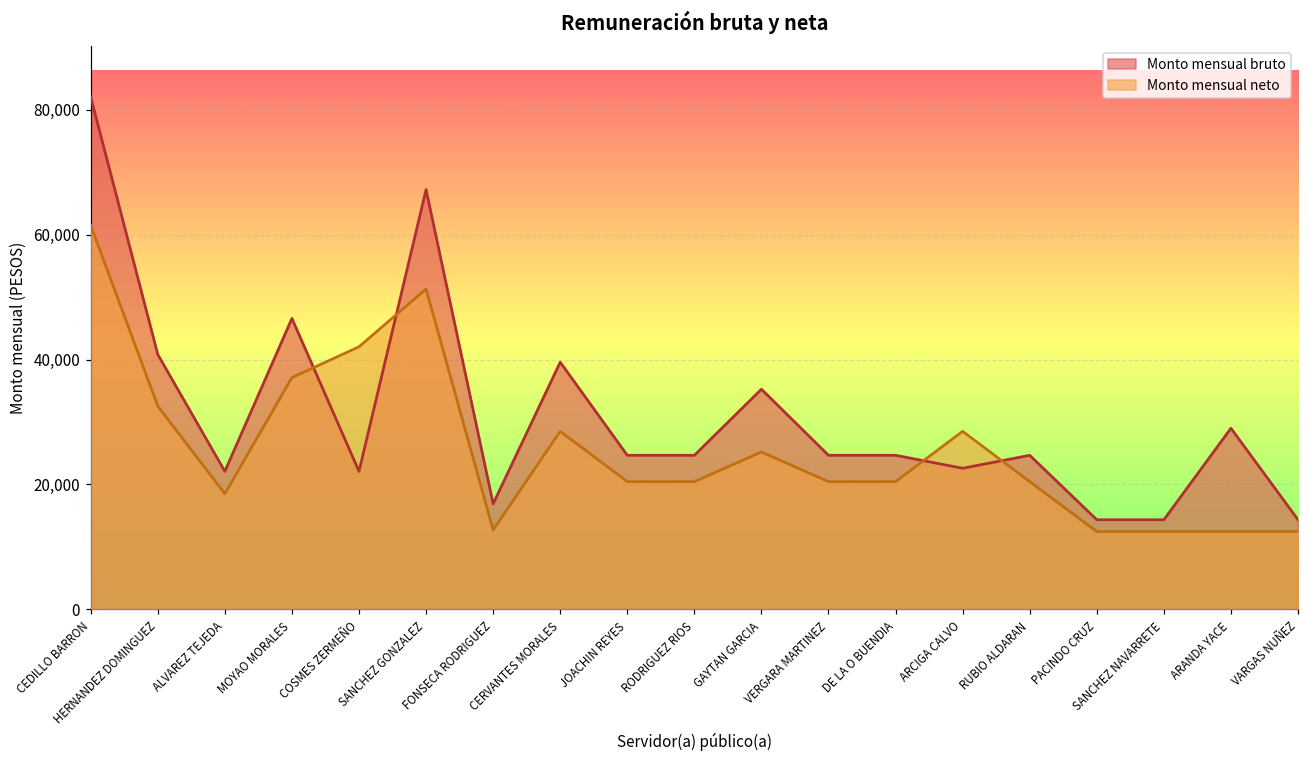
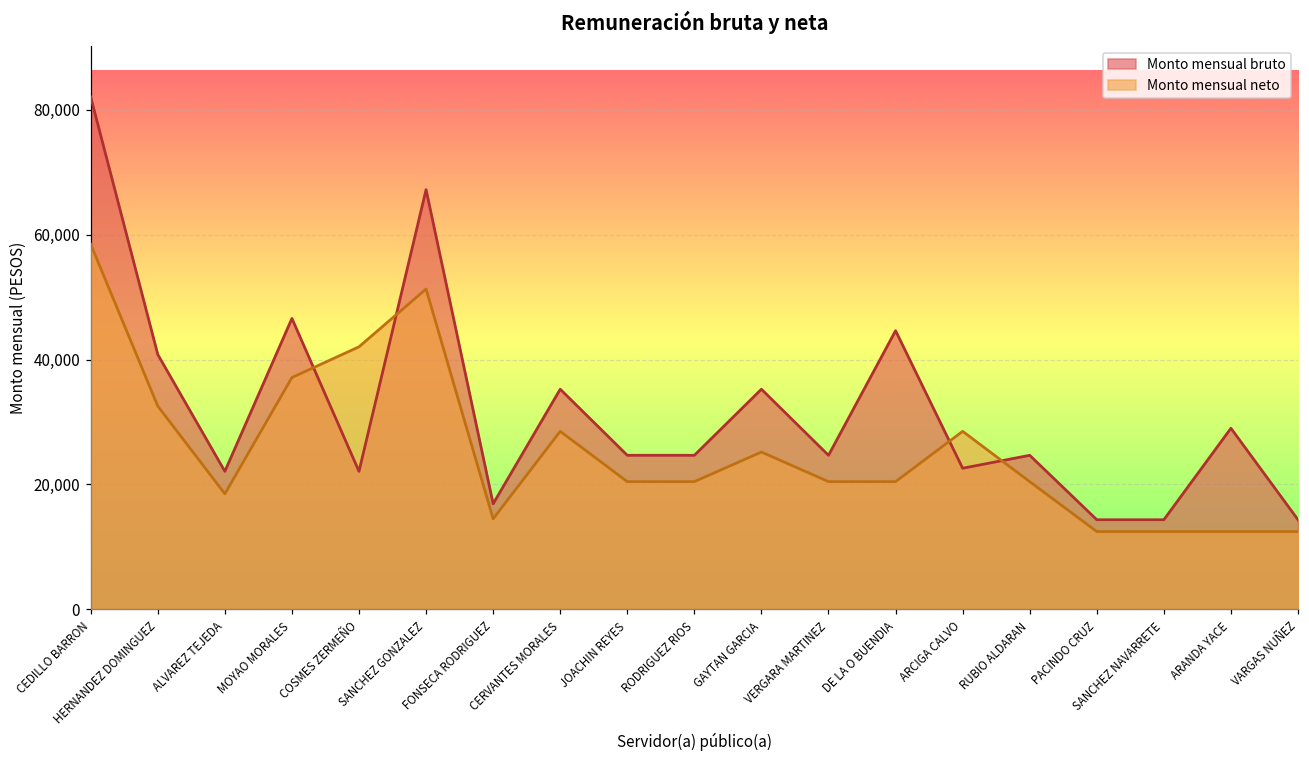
  {
    "Monto mensual bruto": {
      "CEDILLO BARRON": "82,000",
      "HERNANDEZ DOMINGUEZ": "41,000",
      "ALVAREZ TEJEDA": "22,000",
      "MOYAO MORALES": "47,000",
      "COSMES ZERMEÑO": "22,000",
      "SANCHEZ GONZALEZ": "67,000",
      "FONSECA RODRIGUEZ": "17,000",
-     "CERVANTES MORALES": "40,000",
+     "CERVANTES MORALES": "35,000",
      "JOACHIN REYES": "25,000",
      "RODRIGUEZ RIOS": "25,000",
      "GAYTAN GARCIA": "35,000",
      "VERGARA MARTINEZ": "25,000",
-     "DE LA O BUENDIA": "25,000",
+     "DE LA O BUENDIA": "45,000",
      "ARCIGA CALVO": "23,000",
      "RUBIO ALDARAN": "25,000",
      "PACINDO CRUZ": "14,000",
      "SANCHEZ NAVARRETE": "14,000",
      "ARANDA YACE": "29,000",
      "VARGAS NUÑEZ": "14,000"
    },
    "Monto mensual neto": {
-     "CEDILLO BARRON": "61,000",
+     "CEDILLO BARRON": "58,000",
      "HERNANDEZ DOMINGUEZ": "33,000",
      "ALVAREZ TEJEDA": "19,000",
      "MOYAO MORALES": "37,000",
      "COSMES ZERMEÑO": "42,000",
      "SANCHEZ GONZALEZ": "51,000",
-     "FONSECA RODRIGUEZ": "13,000",
+     "FONSECA RODRIGUEZ": "15,000",
      "CERVANTES MORALES": "29,000",
      "JOACHIN REYES": "20,000",
      "RODRIGUEZ RIOS": "20,000",
      "GAYTAN GARCIA": "25,000",
      "VERGARA MARTINEZ": "20,000",
      "DE LA O BUENDIA": "20,000",
      "ARCIGA CALVO": "29,000",
      "RUBIO ALDARAN": "20,000",
      "PACINDO CRUZ": "12,000",
      "SANCHEZ NAVARRETE": "12,000",
      "ARANDA YACE": "12,000",
      "VARGAS NUÑEZ": "12,000"
    }
  }
